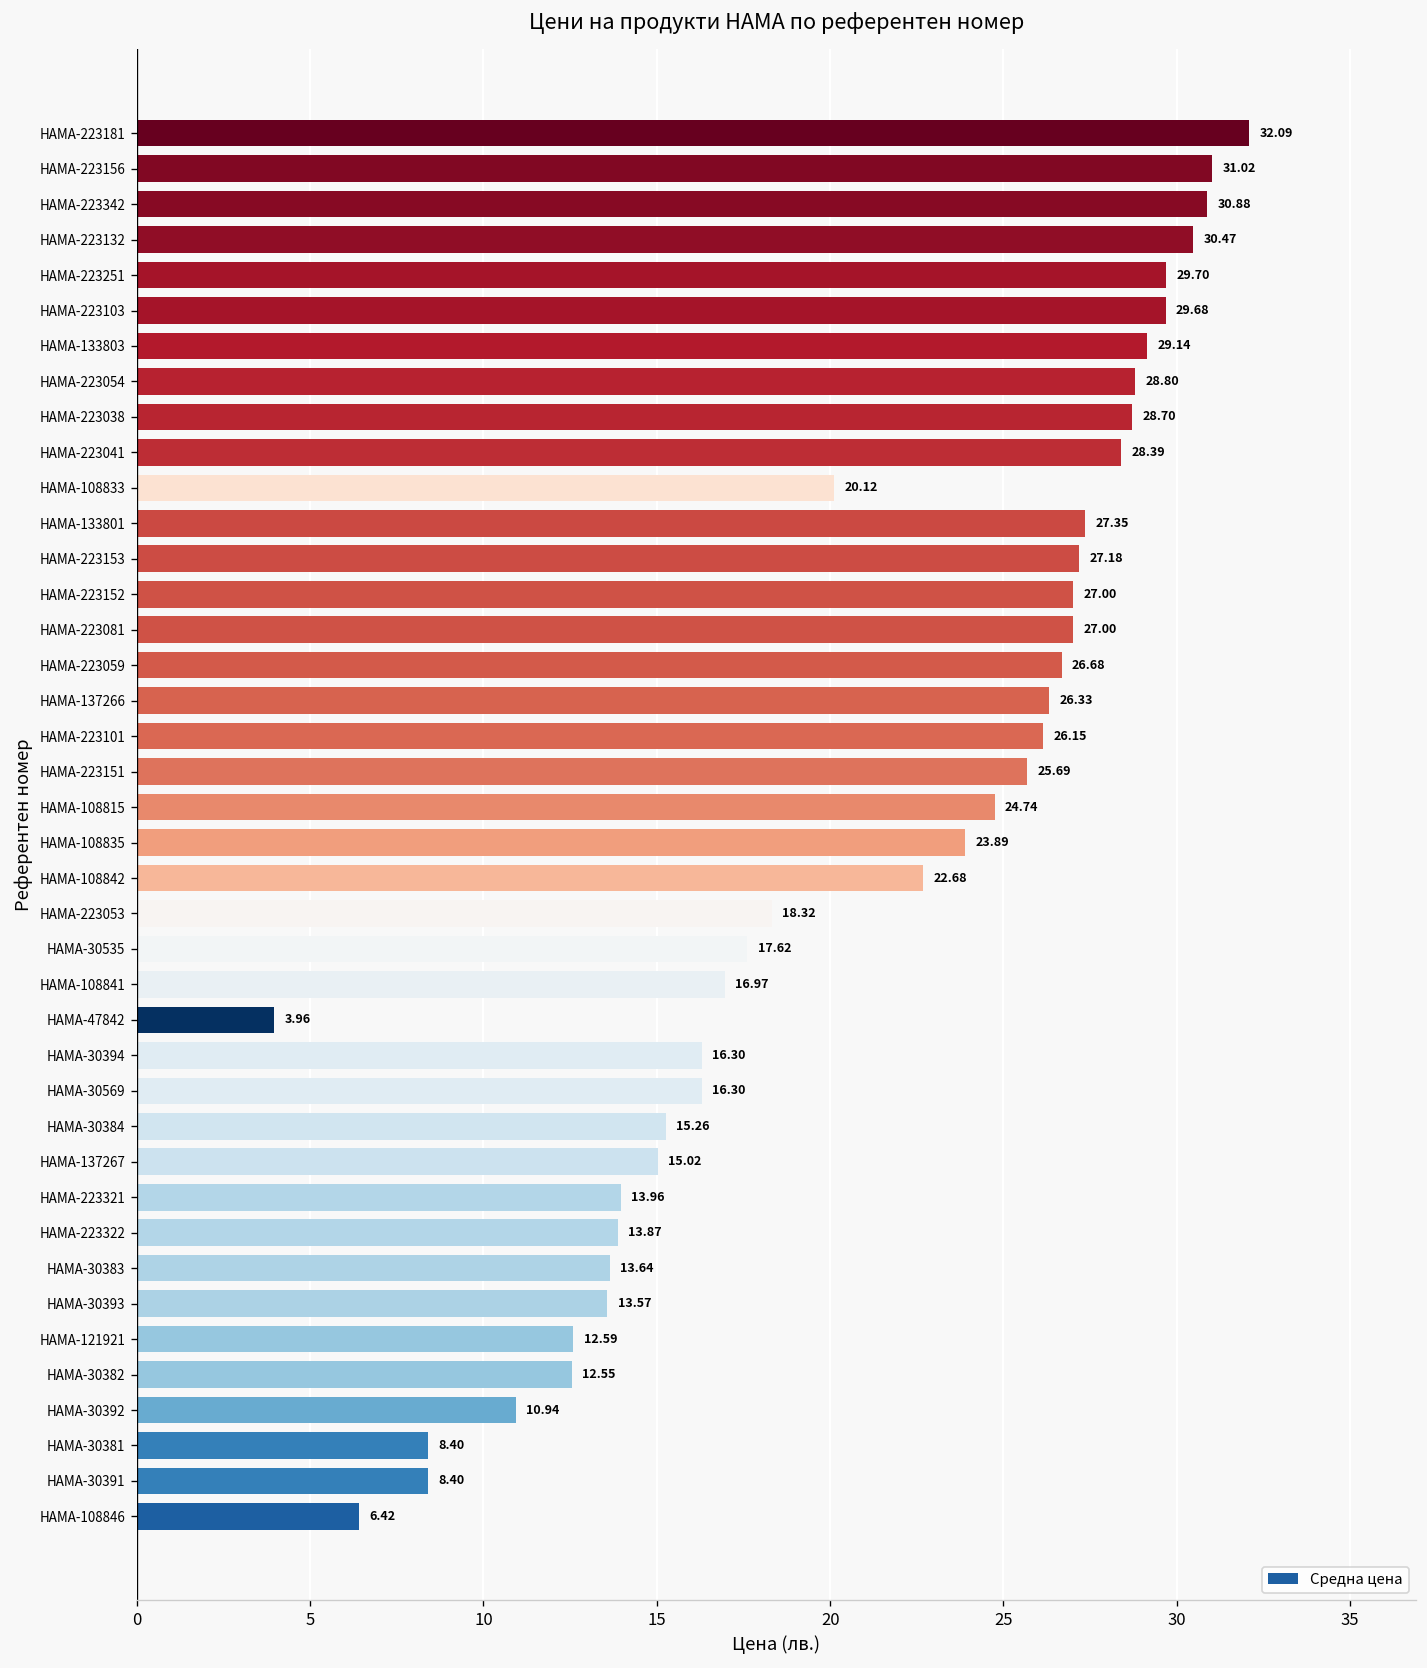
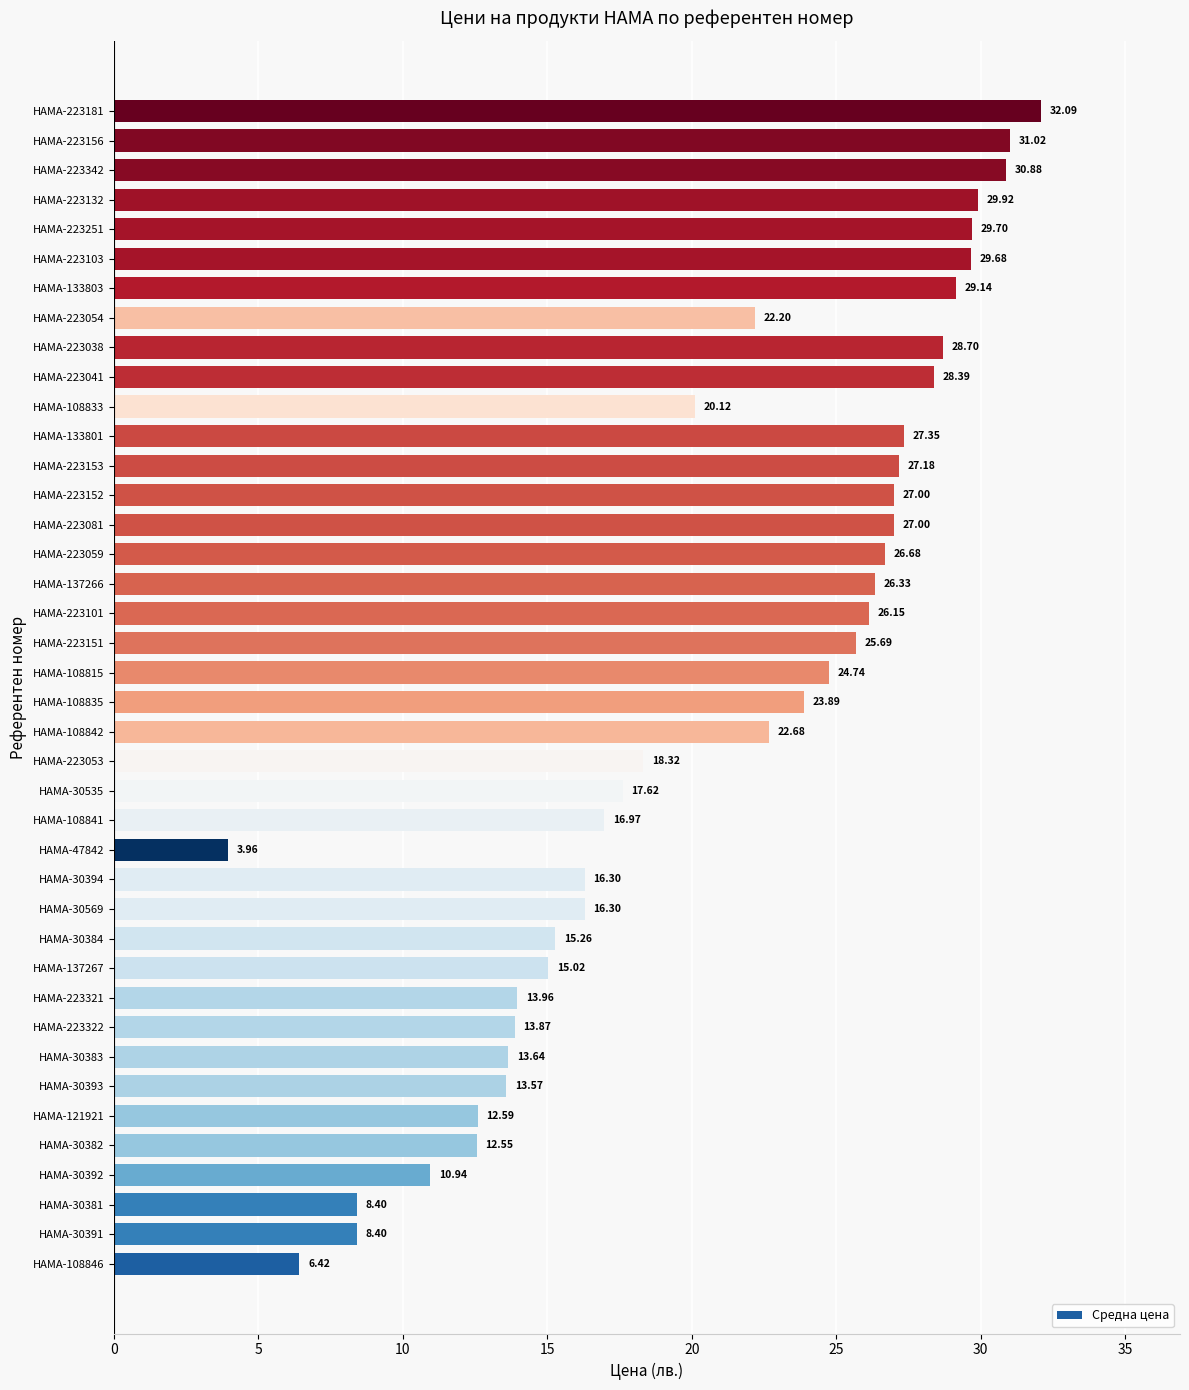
  {
    "HAMA-223181": 32.09,
    "HAMA-223156": 31.02,
    "HAMA-223342": 30.88,
-   "HAMA-223132": 30.47,
+   "HAMA-223132": 29.92,
    "HAMA-223251": 29.70,
    "HAMA-223103": 29.68,
    "HAMA-133803": 29.14,
-   "HAMA-223054": 28.80,
+   "HAMA-223054": 22.20,
    "HAMA-223038": 28.70,
    "HAMA-223041": 28.39,
    "HAMA-108833": 20.12,
    "HAMA-133801": 27.35,
    "HAMA-223153": 27.18,
    "HAMA-223152": 27.00,
    "HAMA-223081": 27.00,
    "HAMA-223059": 26.68,
    "HAMA-137266": 26.33,
    "HAMA-223101": 26.15,
    "HAMA-223151": 25.69,
    "HAMA-108815": 24.74,
    "HAMA-108835": 23.89,
    "HAMA-108842": 22.68,
    "HAMA-223053": 18.32,
    "HAMA-30535": 17.62,
    "HAMA-108841": 16.97,
    "HAMA-47842": 3.96,
    "HAMA-30394": 16.30,
    "HAMA-30569": 16.30,
    "HAMA-30384": 15.26,
    "HAMA-137267": 15.02,
    "HAMA-223321": 13.96,
    "HAMA-223322": 13.87,
    "HAMA-30383": 13.64,
    "HAMA-30393": 13.57,
    "HAMA-121921": 12.59,
    "HAMA-30382": 12.55,
    "HAMA-30392": 10.94,
    "HAMA-30381": 8.40,
    "HAMA-30391": 8.40,
    "HAMA-108846": 6.42
  }
